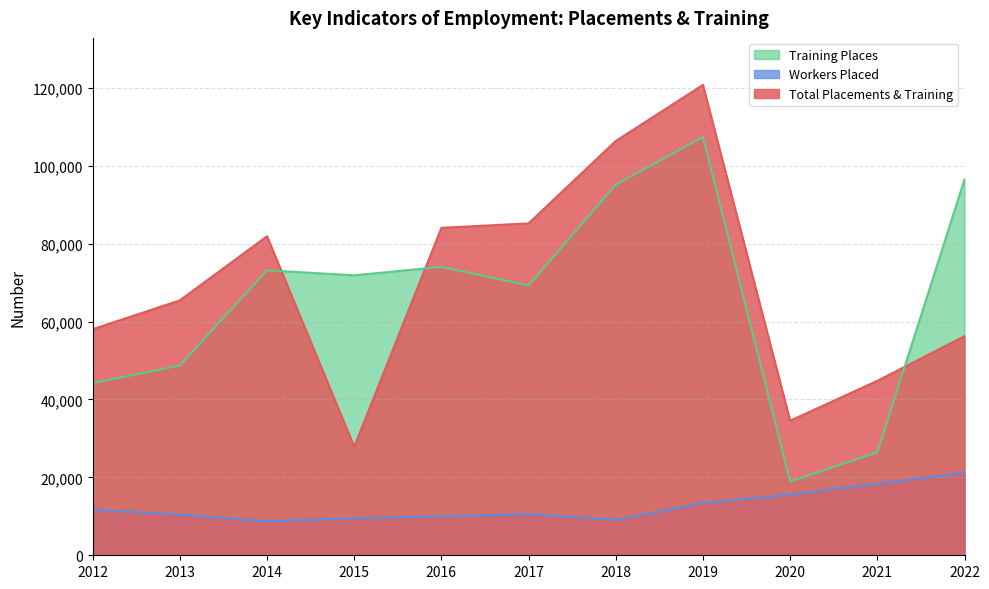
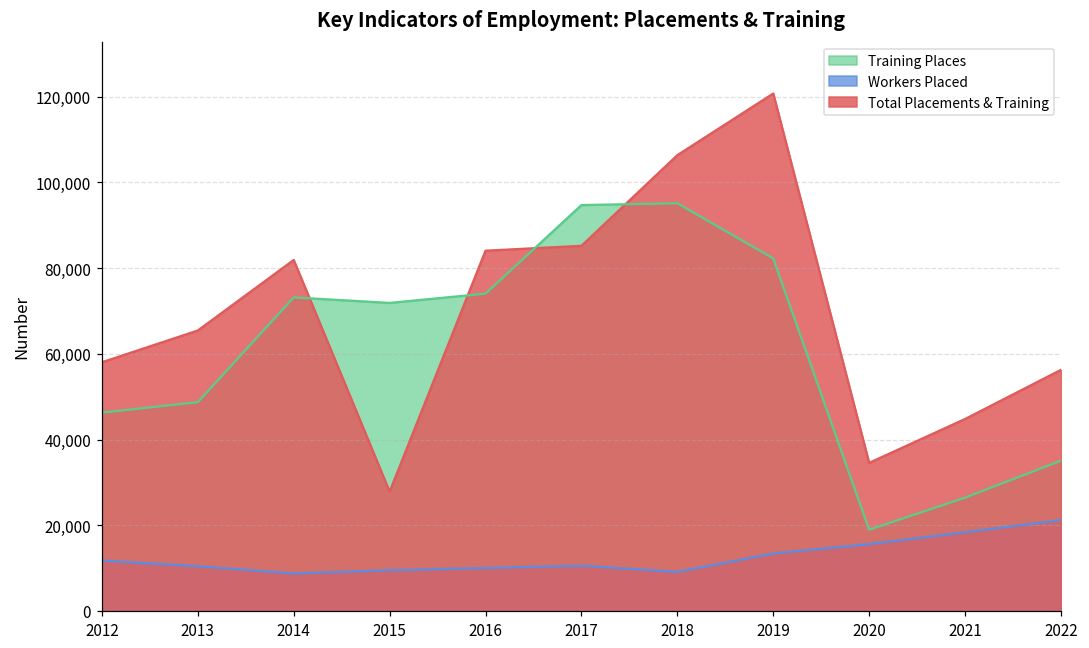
  {
    "Training Places": {
-     "2012": "44,000",
+     "2012": "46,000",
      "2013": "49,000",
      "2014": "73,000",
      "2015": "72,000",
      "2016": "74,000",
-     "2017": "69,000",
+     "2017": "95,000",
      "2018": "95,000",
-     "2019": "107,000",
+     "2019": "82,000",
      "2020": "19,000",
      "2021": "26,000",
-     "2022": "96,000"
+     "2022": "35,000"
    },
    "Workers Placed": {
      "2012": "12,000",
      "2013": "10,000",
      "2014": "9,000",
      "2015": "9,000",
      "2016": "10,000",
      "2017": "11,000",
      "2018": "9,000",
      "2019": "13,000",
      "2020": "16,000",
      "2021": "18,000",
      "2022": "21,000"
    },
    "Total Placements & Training": {
      "2012": "58,000",
      "2013": "65,000",
      "2014": "82,000",
      "2015": "28,000",
      "2016": "84,000",
      "2017": "85,000",
      "2018": "106,000",
      "2019": "121,000",
      "2020": "35,000",
      "2021": "45,000",
      "2022": "56,000"
    }
  }
